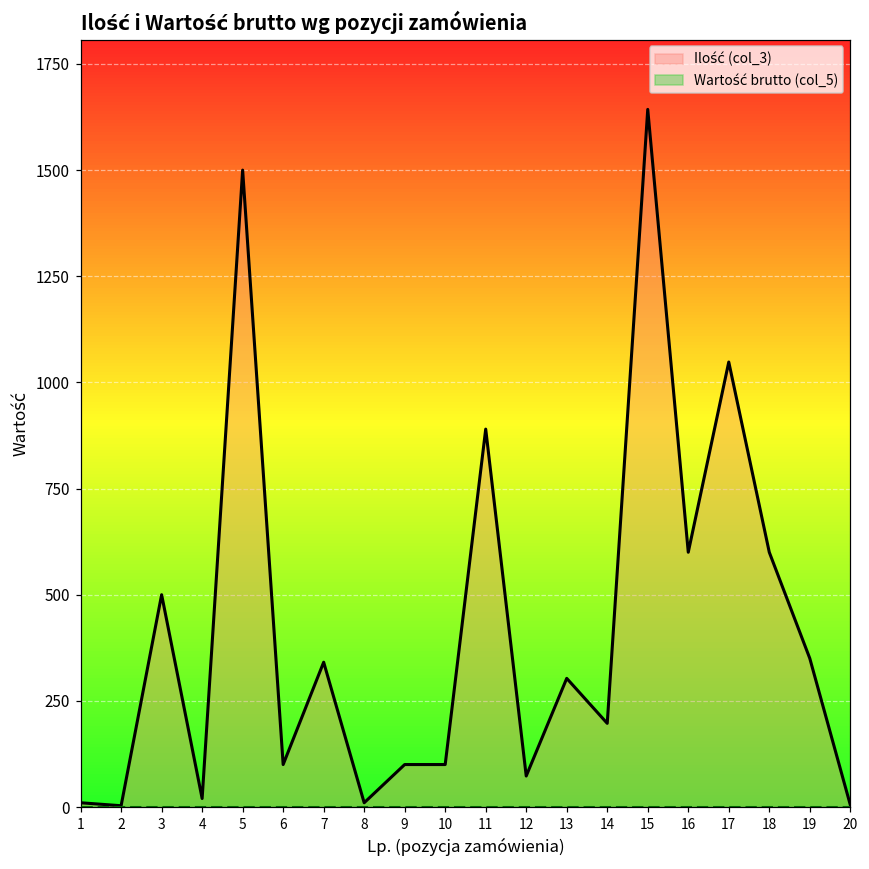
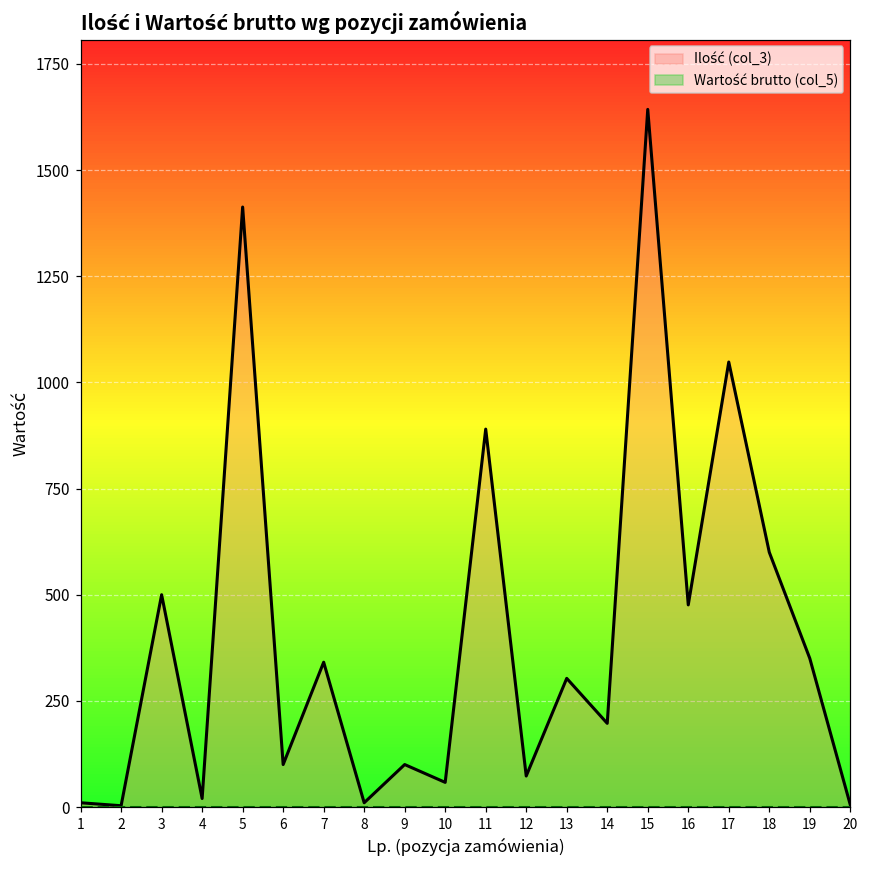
  {
    "Ilość (col_3)": {
      "1": 10,
      "3": 500,
      "4": 20,
-     "5": 1500,
+     "5": 1410,
      "6": 100,
      "7": 340,
      "8": 10,
      "9": 100,
-     "10": 100,
+     "10": 60,
      "11": 890,
      "12": 70,
      "13": 300,
      "14": 200,
      "15": 1640,
-     "16": 600,
+     "16": 480,
      "17": 1050,
      "18": 600,
      "19": 350
    },
    "Wartość brutto (col_5)": {
      "1": 0,
      "3": 0,
      "4": 0,
      "5": 0,
      "6": 0,
      "7": 0,
      "8": 0,
      "9": 0,
      "10": 0,
      "11": 0,
      "12": 0,
      "13": 0,
      "14": 0,
      "15": 0,
      "16": 0,
      "17": 0,
      "18": 0,
      "19": 0
    }
  }
